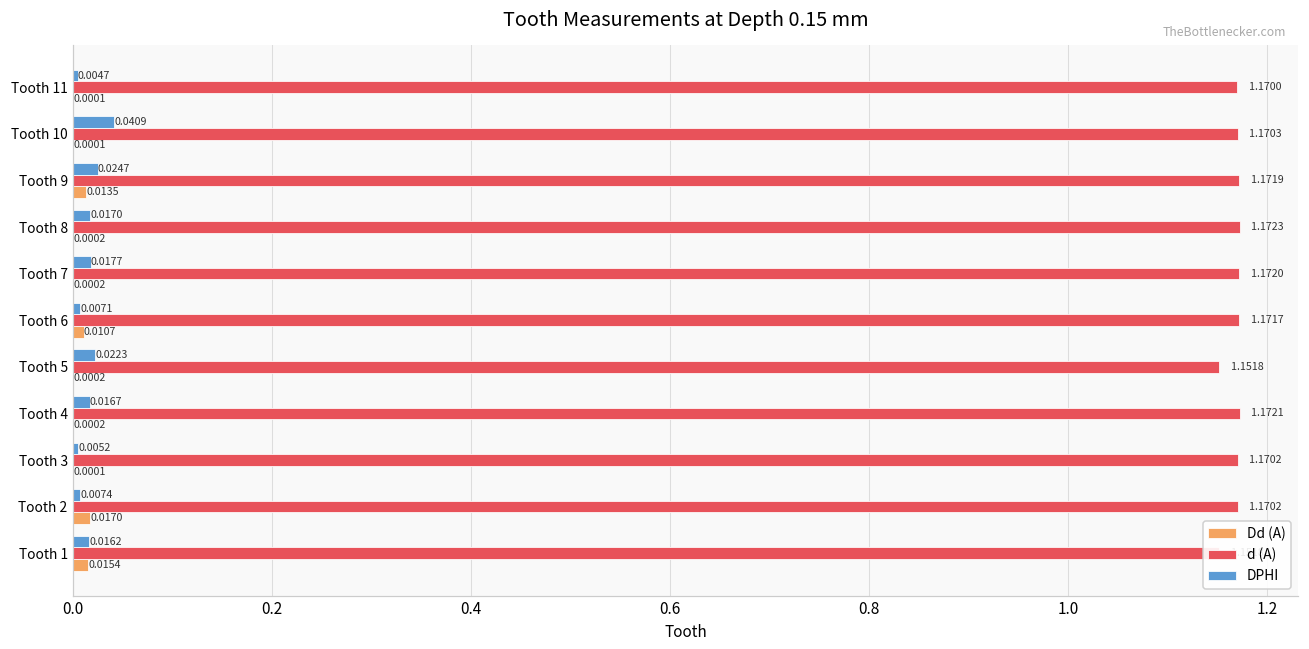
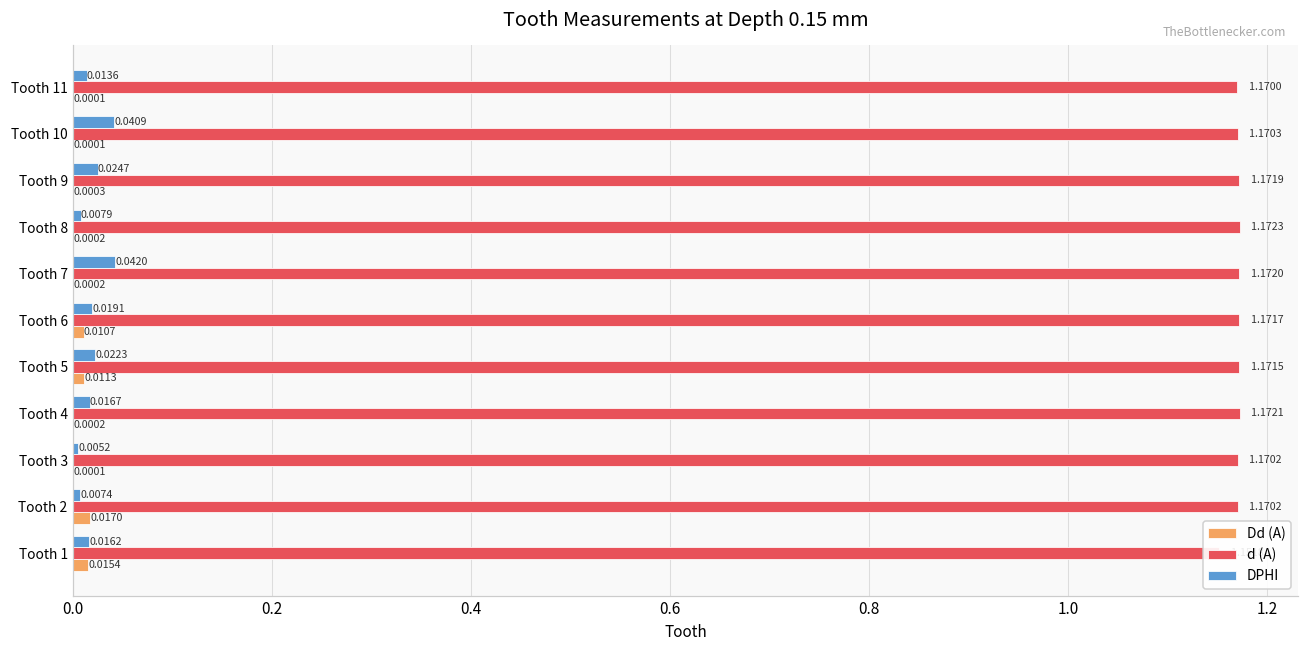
  {
    "Dd (A)": {
      "Tooth 11": 0.0001,
      "Tooth 10": 0.0001,
-     "Tooth 9": 0.0135,
+     "Tooth 9": 0.0003,
      "Tooth 8": 0.0002,
      "Tooth 7": 0.0002,
      "Tooth 6": 0.0107,
-     "Tooth 5": 0.0002,
+     "Tooth 5": 0.0113,
      "Tooth 4": 0.0002,
      "Tooth 3": 0.0001,
      "Tooth 2": 0.0170,
      "Tooth 1": 0.0154
    },
    "d (A)": {
      "Tooth 11": 1.1700,
      "Tooth 10": 1.1703,
      "Tooth 9": 1.1719,
      "Tooth 8": 1.1723,
      "Tooth 7": 1.1720,
      "Tooth 6": 1.1717,
-     "Tooth 5": 1.1518,
+     "Tooth 5": 1.1715,
      "Tooth 4": 1.1721,
      "Tooth 3": 1.1702,
      "Tooth 2": 1.1702
    },
    "DPHI": {
-     "Tooth 11": 0.0047,
+     "Tooth 11": 0.0136,
      "Tooth 10": 0.0409,
      "Tooth 9": 0.0247,
-     "Tooth 8": 0.0170,
-     "Tooth 7": 0.0177,
-     "Tooth 6": 0.0071,
+     "Tooth 8": 0.0079,
+     "Tooth 7": 0.0420,
+     "Tooth 6": 0.0191,
      "Tooth 5": 0.0223,
      "Tooth 4": 0.0167,
      "Tooth 3": 0.0052,
      "Tooth 2": 0.0074,
      "Tooth 1": 0.0162
    }
  }
